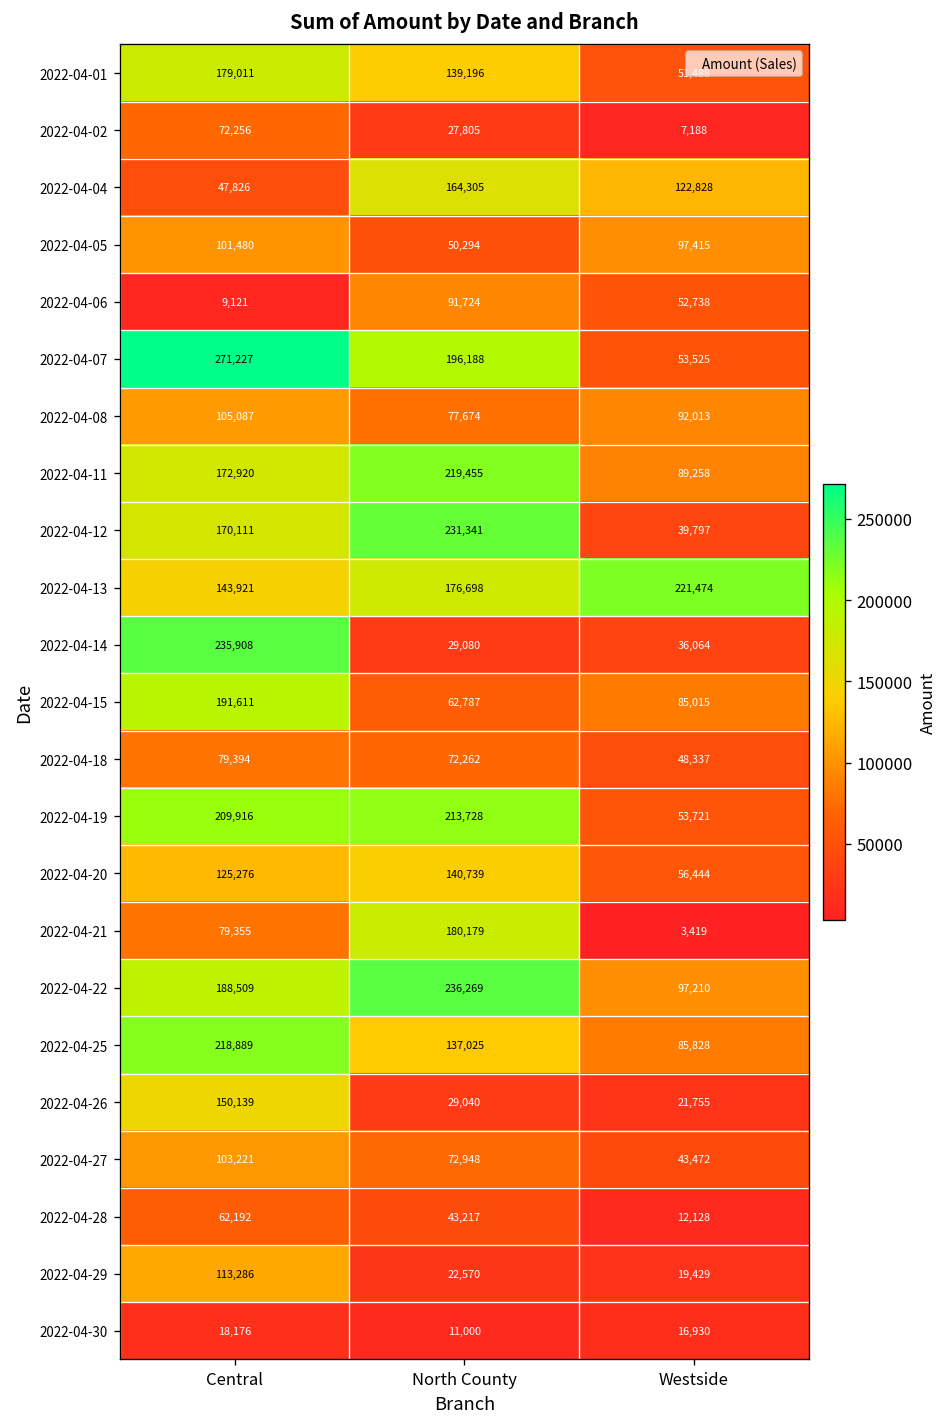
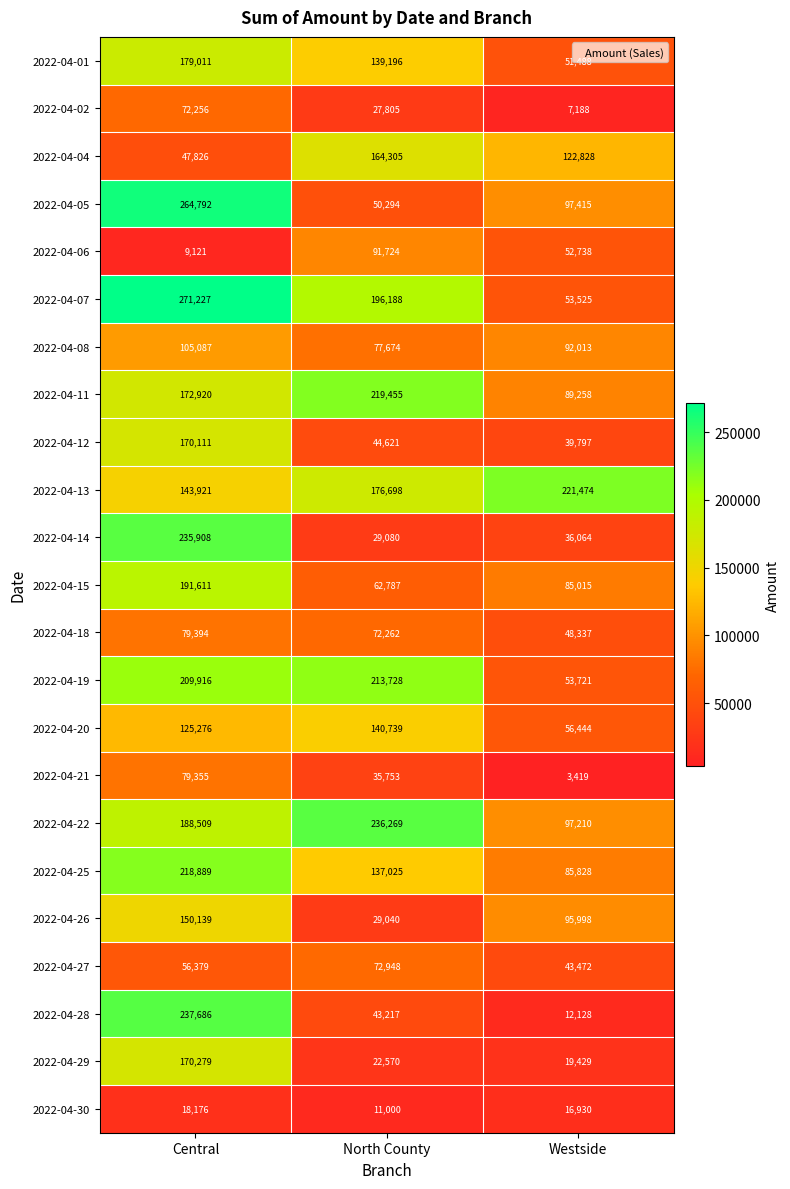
  {
    "2022-04-01": {
      "Central": "179,011",
      "North County": "139,196"
    },
    "2022-04-02": {
      "Central": "72,256",
      "North County": "27,805",
      "Westside": "7,188"
    },
    "2022-04-04": {
      "Central": "47,826",
      "North County": "164,305",
      "Westside": "122,828"
    },
    "2022-04-05": {
-     "Central": "101,480",
+     "Central": "264,792",
      "North County": "50,294",
      "Westside": "97,415"
    },
    "2022-04-06": {
      "Central": "9,121",
      "North County": "91,724",
      "Westside": "52,738"
    },
    "2022-04-07": {
      "Central": "271,227",
      "North County": "196,188",
      "Westside": "53,525"
    },
    "2022-04-08": {
      "Central": "105,087",
      "North County": "77,674",
      "Westside": "92,013"
    },
    "2022-04-11": {
      "Central": "172,920",
      "North County": "219,455",
      "Westside": "89,258"
    },
    "2022-04-12": {
      "Central": "170,111",
-     "North County": "231,341",
+     "North County": "44,621",
      "Westside": "39,797"
    },
    "2022-04-13": {
      "Central": "143,921",
      "North County": "176,698",
      "Westside": "221,474"
    },
    "2022-04-14": {
      "Central": "235,908",
      "North County": "29,080",
      "Westside": "36,064"
    },
    "2022-04-15": {
      "Central": "191,611",
      "North County": "62,787",
      "Westside": "85,015"
    },
    "2022-04-18": {
      "Central": "79,394",
      "North County": "72,262",
      "Westside": "48,337"
    },
    "2022-04-19": {
      "Central": "209,916",
      "North County": "213,728",
      "Westside": "53,721"
    },
    "2022-04-20": {
      "Central": "125,276",
      "North County": "140,739",
      "Westside": "56,444"
    },
    "2022-04-21": {
      "Central": "79,355",
-     "North County": "180,179",
+     "North County": "35,753",
      "Westside": "3,419"
    },
    "2022-04-22": {
      "Central": "188,509",
      "North County": "236,269",
      "Westside": "97,210"
    },
    "2022-04-25": {
      "Central": "218,889",
      "North County": "137,025",
      "Westside": "85,828"
    },
    "2022-04-26": {
      "Central": "150,139",
      "North County": "29,040",
-     "Westside": "21,755"
+     "Westside": "95,998"
    },
    "2022-04-27": {
-     "Central": "103,221",
+     "Central": "56,379",
      "North County": "72,948",
      "Westside": "43,472"
    },
    "2022-04-28": {
-     "Central": "62,192",
+     "Central": "237,686",
      "North County": "43,217",
      "Westside": "12,128"
    },
    "2022-04-29": {
-     "Central": "113,286",
+     "Central": "170,279",
      "North County": "22,570",
      "Westside": "19,429"
    },
    "2022-04-30": {
      "Central": "18,176",
      "North County": "11,000",
      "Westside": "16,930"
    }
  }
